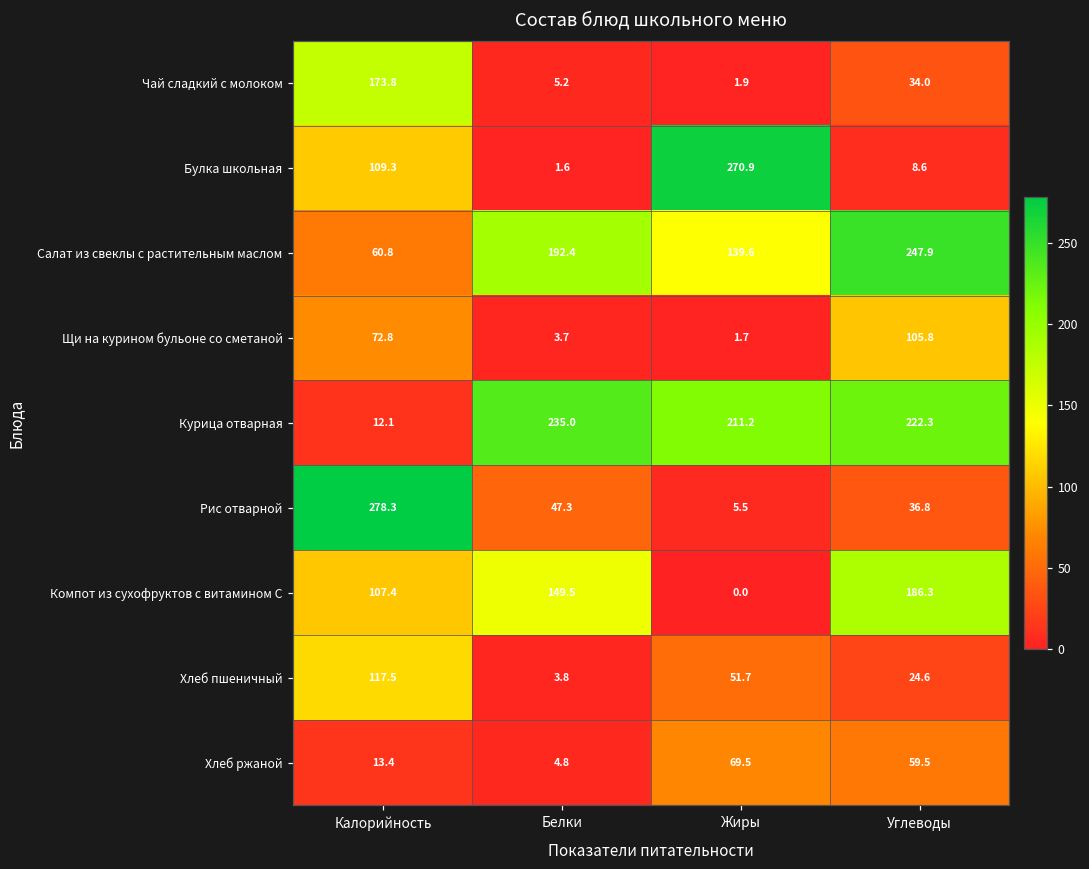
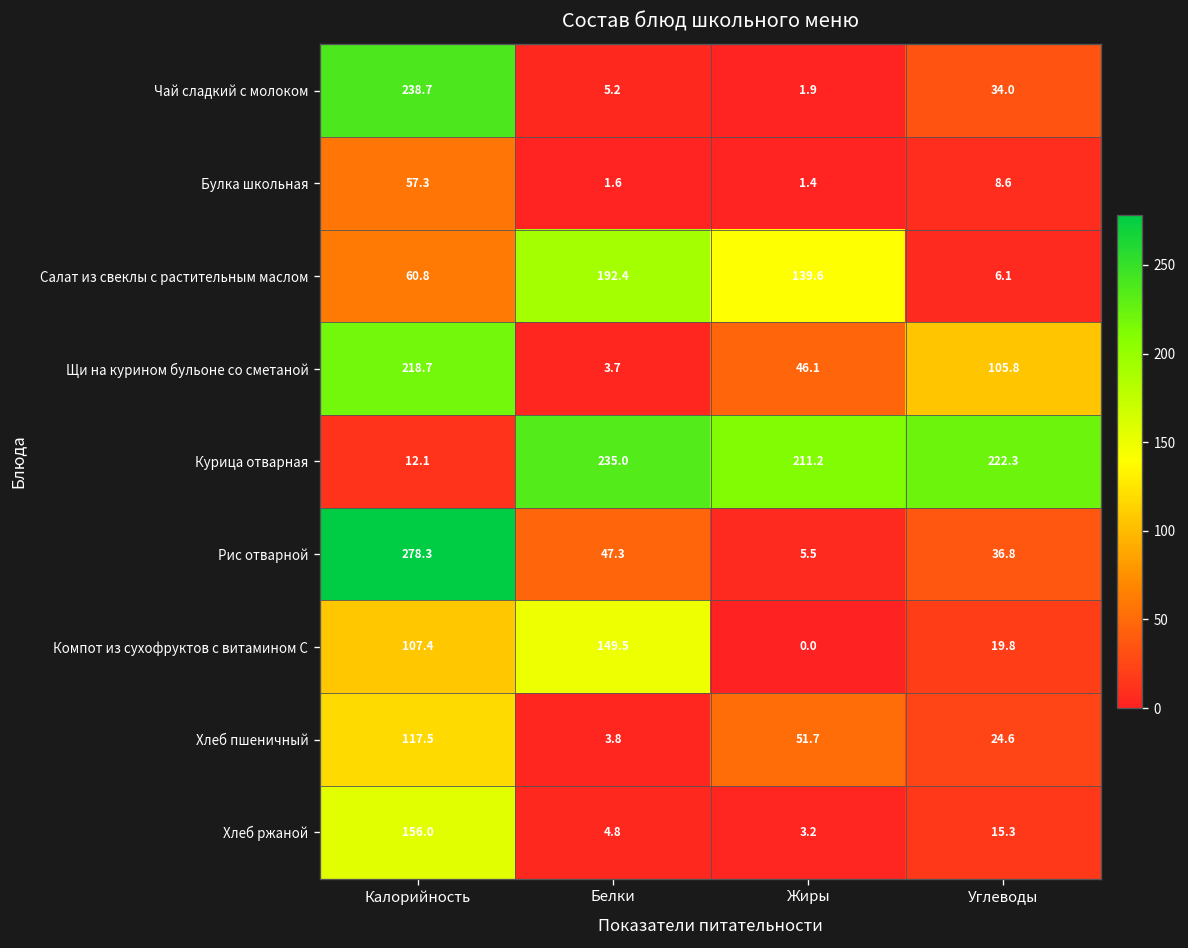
  {
    "Чай сладкий с молоком": {
-     "Калорийность": 173.8,
+     "Калорийность": 238.7,
      "Белки": 5.2,
      "Жиры": 1.9,
      "Углеводы": 34.0
    },
    "Булка школьная": {
-     "Калорийность": 109.3,
+     "Калорийность": 57.3,
      "Белки": 1.6,
-     "Жиры": 270.9,
+     "Жиры": 1.4,
      "Углеводы": 8.6
    },
    "Салат из свеклы с растительным маслом": {
      "Калорийность": 60.8,
      "Белки": 192.4,
      "Жиры": 139.6,
-     "Углеводы": 247.9
+     "Углеводы": 6.1
    },
    "Щи на курином бульоне со сметаной": {
-     "Калорийность": 72.8,
+     "Калорийность": 218.7,
      "Белки": 3.7,
-     "Жиры": 1.7,
+     "Жиры": 46.1,
      "Углеводы": 105.8
    },
    "Курица отварная": {
      "Калорийность": 12.1,
      "Белки": 235.0,
      "Жиры": 211.2,
      "Углеводы": 222.3
    },
    "Рис отварной": {
      "Калорийность": 278.3,
      "Белки": 47.3,
      "Жиры": 5.5,
      "Углеводы": 36.8
    },
    "Компот из сухофруктов с витамином С": {
      "Калорийность": 107.4,
      "Белки": 149.5,
      "Жиры": 0.0,
-     "Углеводы": 186.3
+     "Углеводы": 19.8
    },
    "Хлеб пшеничный": {
      "Калорийность": 117.5,
      "Белки": 3.8,
      "Жиры": 51.7,
      "Углеводы": 24.6
    },
    "Хлеб ржаной": {
-     "Калорийность": 13.4,
+     "Калорийность": 156.0,
      "Белки": 4.8,
-     "Жиры": 69.5,
-     "Углеводы": 59.5
+     "Жиры": 3.2,
+     "Углеводы": 15.3
    }
  }
